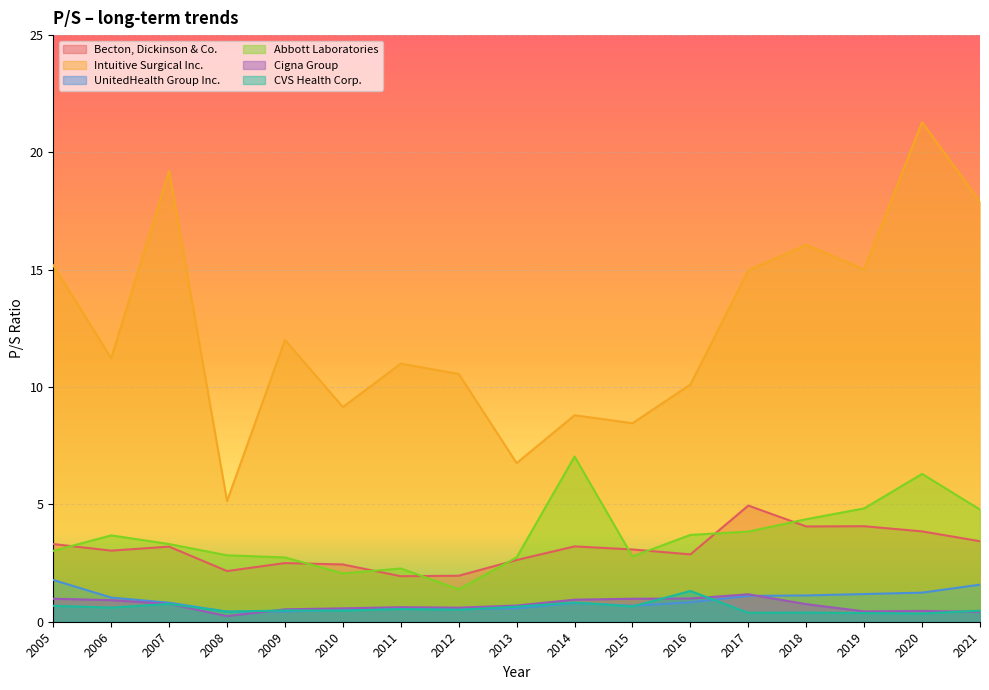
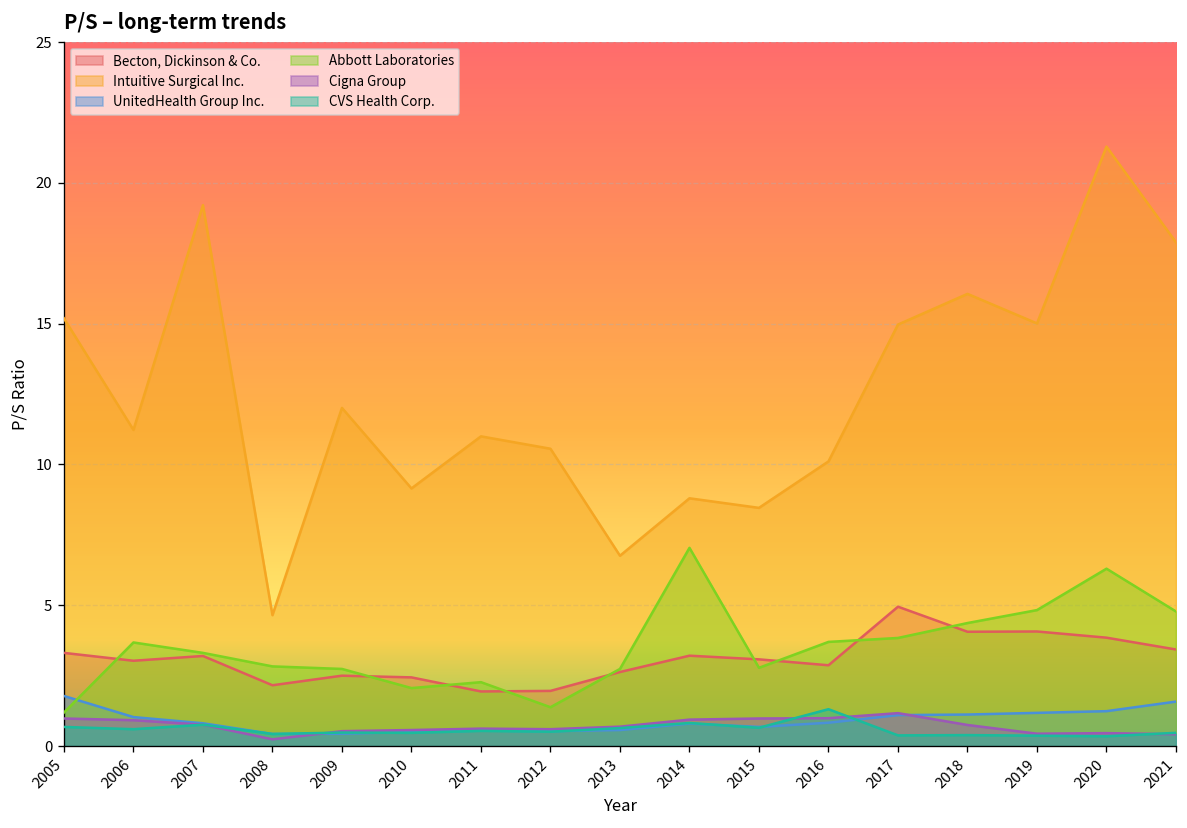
  {
    "Becton, Dickinson & Co.": {
      "2005": 3.3,
      "2006": 3.0,
      "2008": 2.2,
      "2009": 2.5,
      "2010": 2.4,
      "2011": 1.9,
      "2012": 2.0,
      "2013": 2.6,
      "2014": 3.2,
      "2015": 3.1,
      "2016": 2.9,
      "2017": 5.0,
      "2018": 4.1,
      "2019": 4.1,
      "2020": 3.9,
      "2021": 3.4
    },
    "Intuitive Surgical Inc.": {
      "2005": 15.2,
      "2006": 11.2,
      "2007": 19.2,
-     "2008": 5.1,
+     "2008": 4.7,
      "2009": 12.0,
      "2010": 9.2,
      "2011": 11.0,
      "2012": 10.6,
      "2013": 6.8,
      "2014": 8.8,
      "2015": 8.5,
      "2016": 10.1,
      "2017": 15.0,
      "2018": 16.1,
      "2019": 15.0,
      "2020": 21.3,
      "2021": 17.9
    },
    "UnitedHealth Group Inc.": {
      "2005": 1.8,
      "2016": 0.8,
      "2018": 1.1,
      "2019": 1.2,
      "2020": 1.2,
      "2021": 1.6
    },
    "Abbott Laboratories": {
-     "2005": 3.0,
+     "2005": 1.2,
      "2006": 3.7,
      "2008": 2.8,
      "2009": 2.7,
      "2010": 2.1,
      "2011": 2.3,
      "2012": 1.4,
      "2013": 2.7,
      "2014": 7.0,
      "2015": 2.8,
      "2016": 3.7,
      "2017": 3.8,
      "2018": 4.4,
      "2019": 4.8,
      "2020": 6.3,
      "2021": 4.8
    },
    "Cigna Group": {
      "2005": 1.0,
      "2008": 0.2,
      "2014": 0.9,
      "2015": 1.0,
      "2016": 1.0,
      "2018": 0.8,
      "2020": 0.5
    },
    "CVS Health Corp.": {
      "2005": 0.7,
      "2006": 0.6,
      "2016": 1.3,
      "2017": 0.4,
      "2018": 0.4,
      "2020": 0.4
    }
  }
